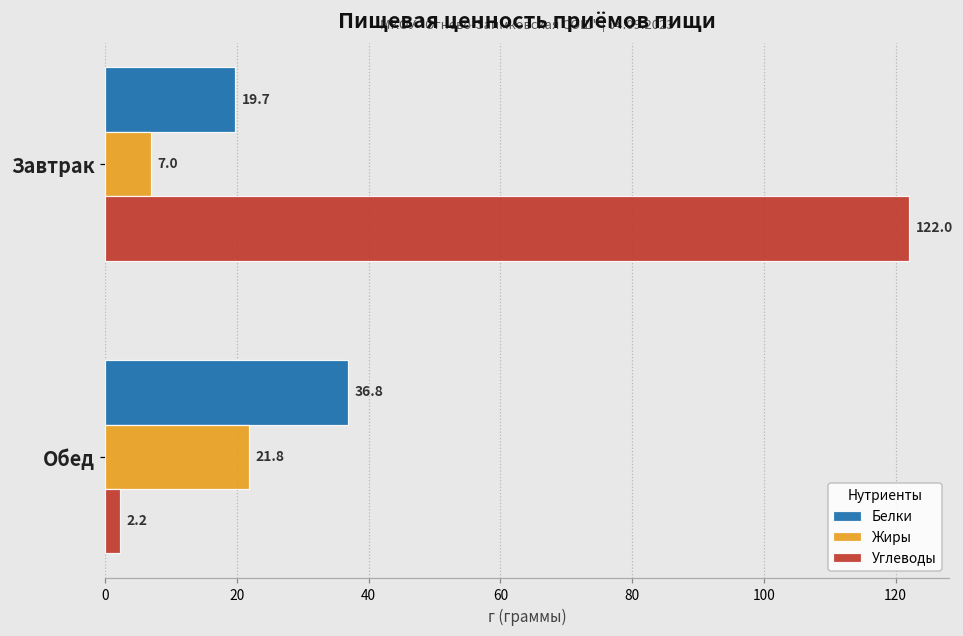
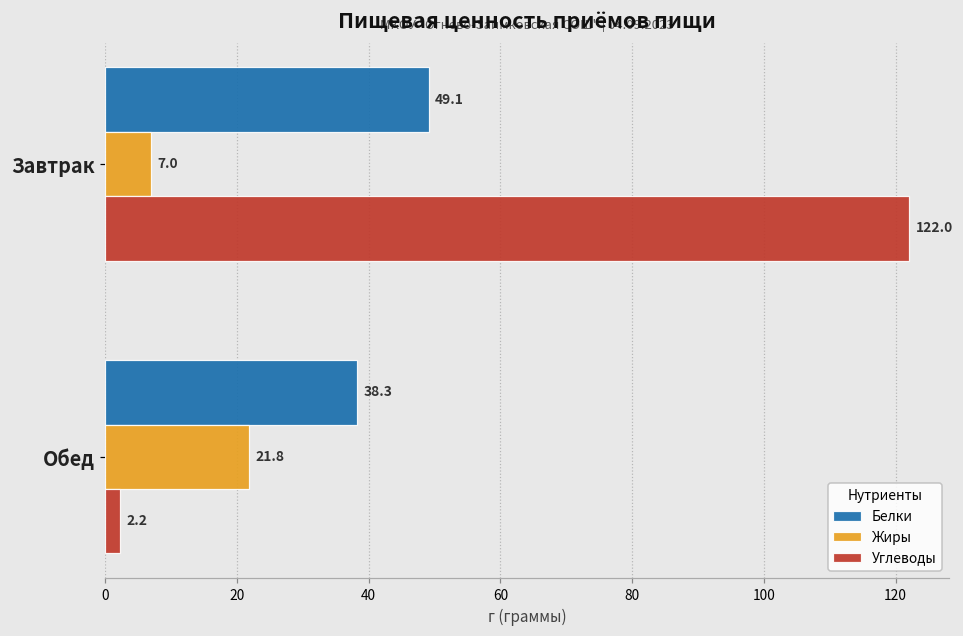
  {
    "Белки": {
-     "Завтрак": 19.7,
-     "Обед": 36.8
+     "Завтрак": 49.1,
+     "Обед": 38.3
    },
    "Жиры": {
      "Завтрак": 7.0,
      "Обед": 21.8
    },
    "Углеводы": {
      "Завтрак": 122.0,
      "Обед": 2.2
    }
  }
